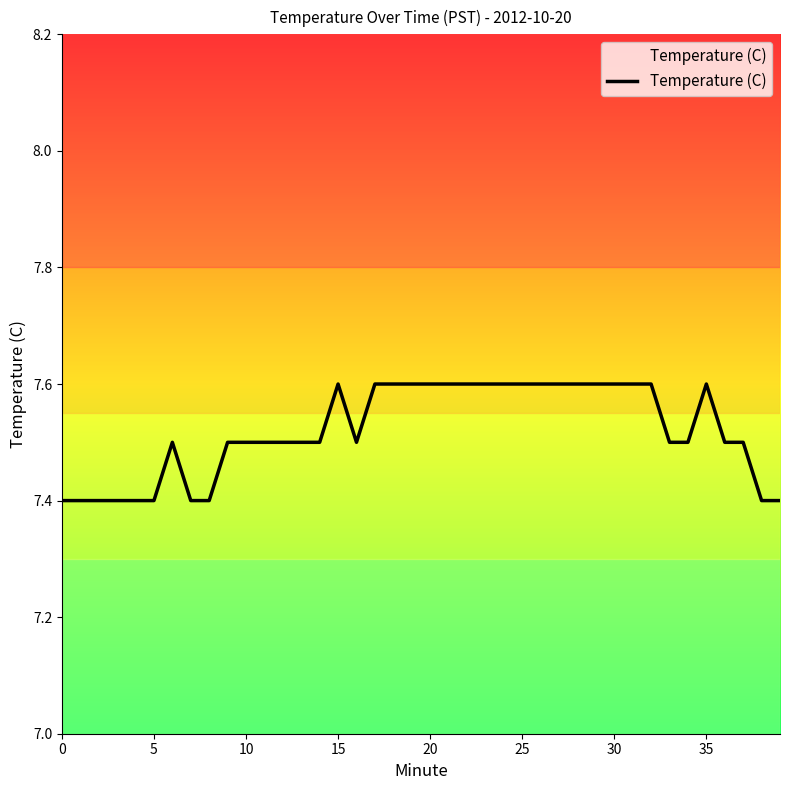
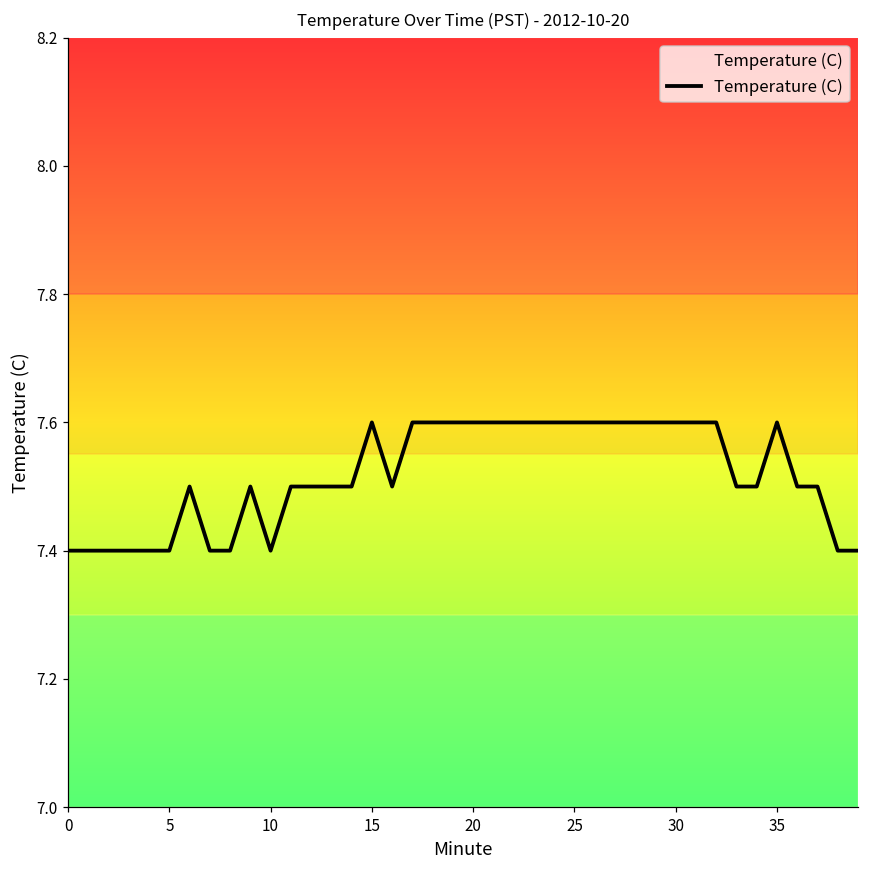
  {
    "0": 7.4,
    "5": 7.4,
-   "10": 7.5,
+   "10": 7.4,
    "15": 7.6,
    "20": 7.6,
    "25": 7.6,
    "30": 7.6,
    "35": 7.6
  }
